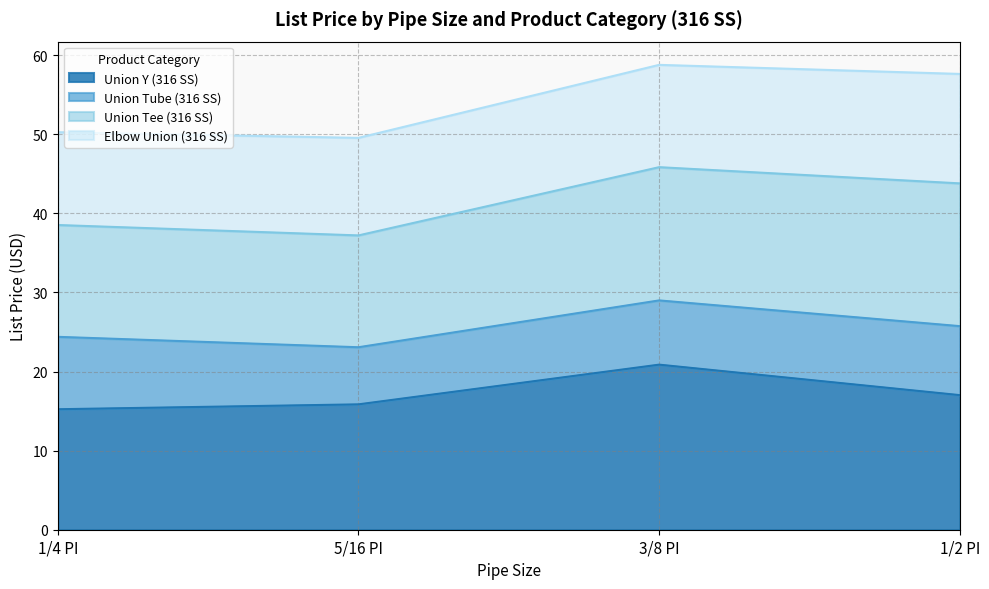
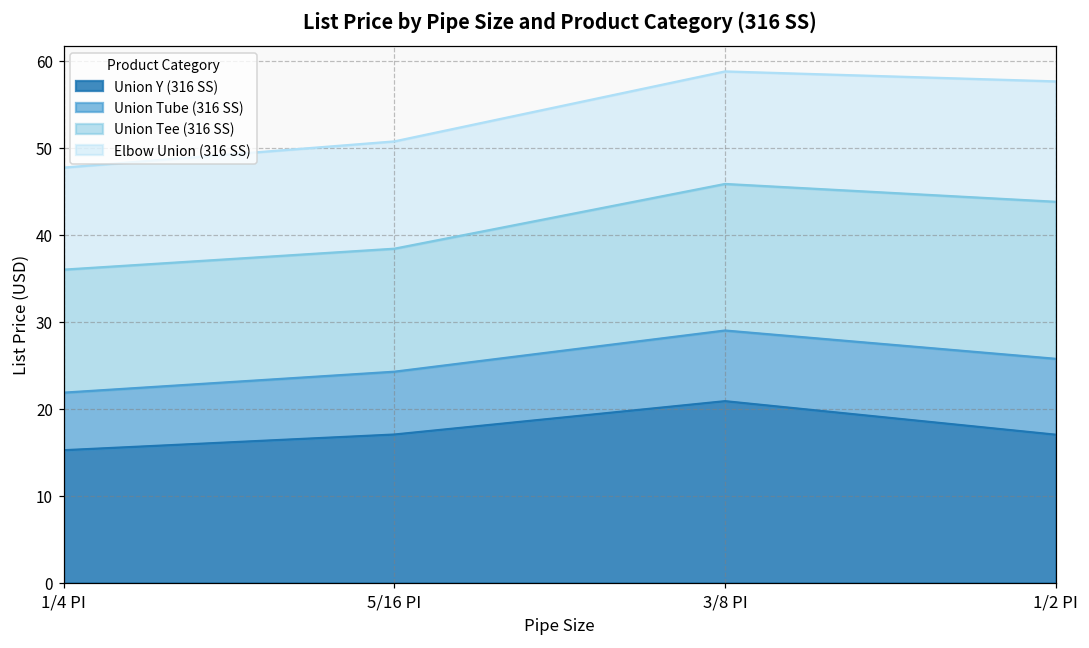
  {
    "Union Y (316 SS)": {
      "1/4 PI": 15,
-     "5/16 PI": 16,
+     "5/16 PI": 17,
      "3/8 PI": 21,
      "1/2 PI": 17
    },
    "Union Tube (316 SS)": {
-     "1/4 PI": 9,
+     "1/4 PI": 7,
      "5/16 PI": 7,
      "3/8 PI": 8,
      "1/2 PI": 9
    }
  }
